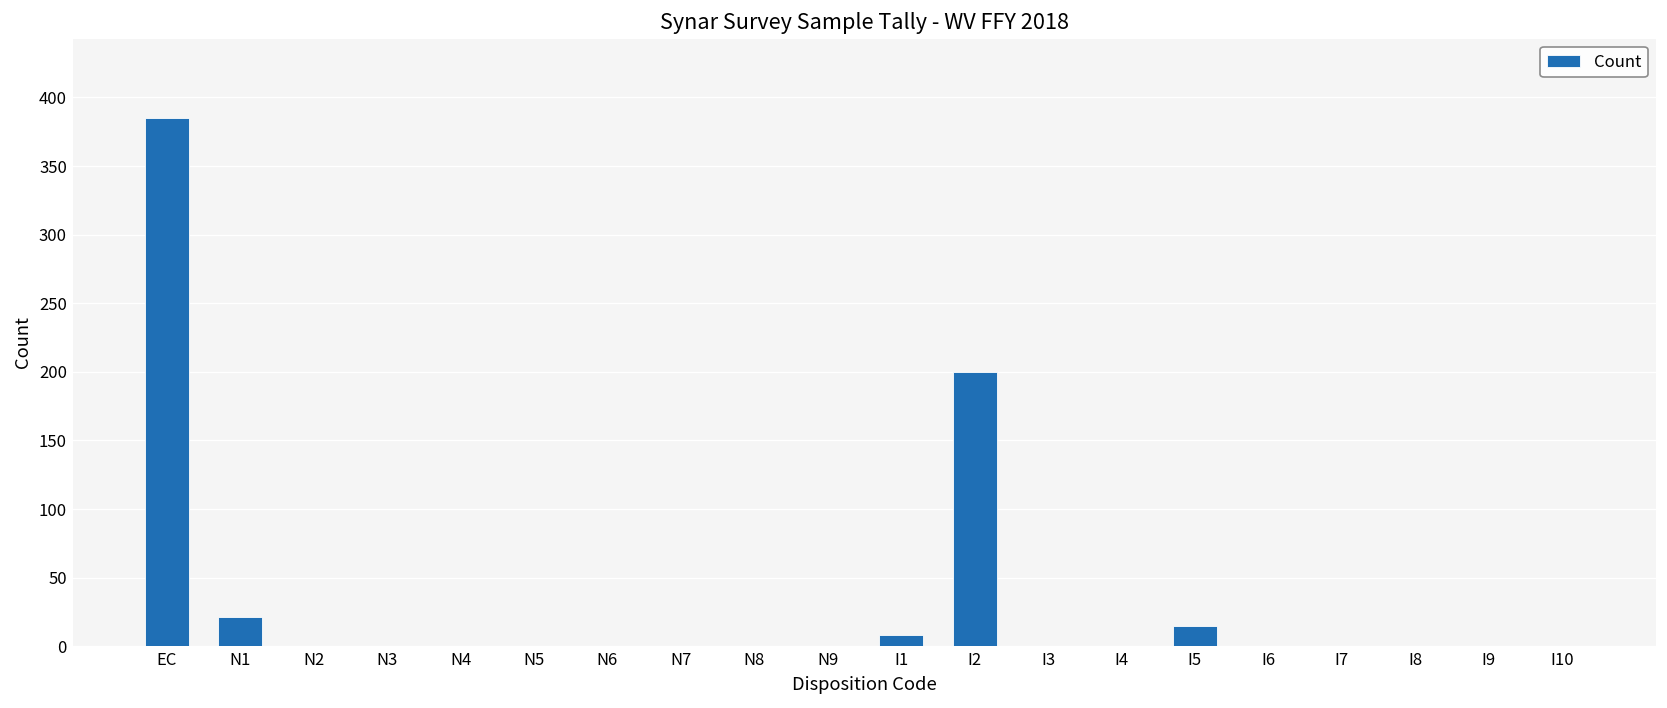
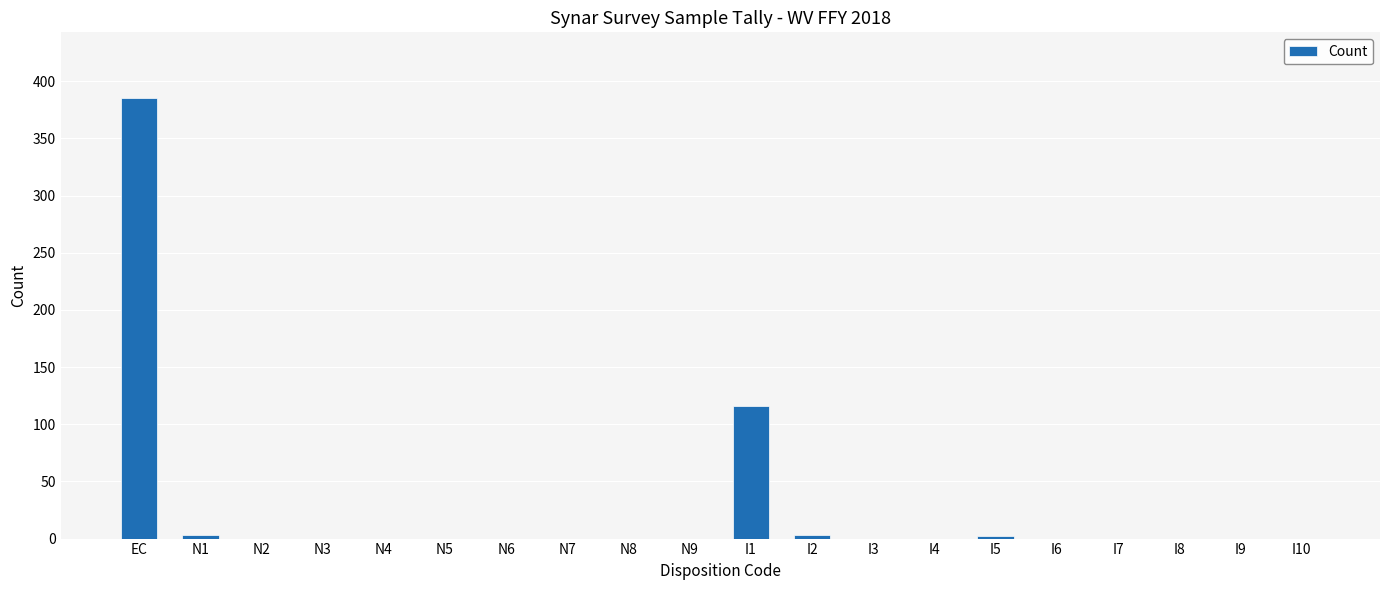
  {
    "EC": 385,
-   "N1": 21,
+   "N1": 3,
    "N2": 0,
    "N3": 0,
    "N4": 0,
    "N5": 0,
    "N6": 0,
    "N7": 0,
    "N8": 0,
    "N9": 0,
-   "I1": 8,
-   "I2": 200,
+   "I1": 116,
+   "I2": 3,
    "I3": 0,
    "I4": 0,
-   "I5": 15,
+   "I5": 2,
    "I6": 0,
    "I7": 0,
    "I8": 0,
    "I9": 0,
    "I10": 0
  }
